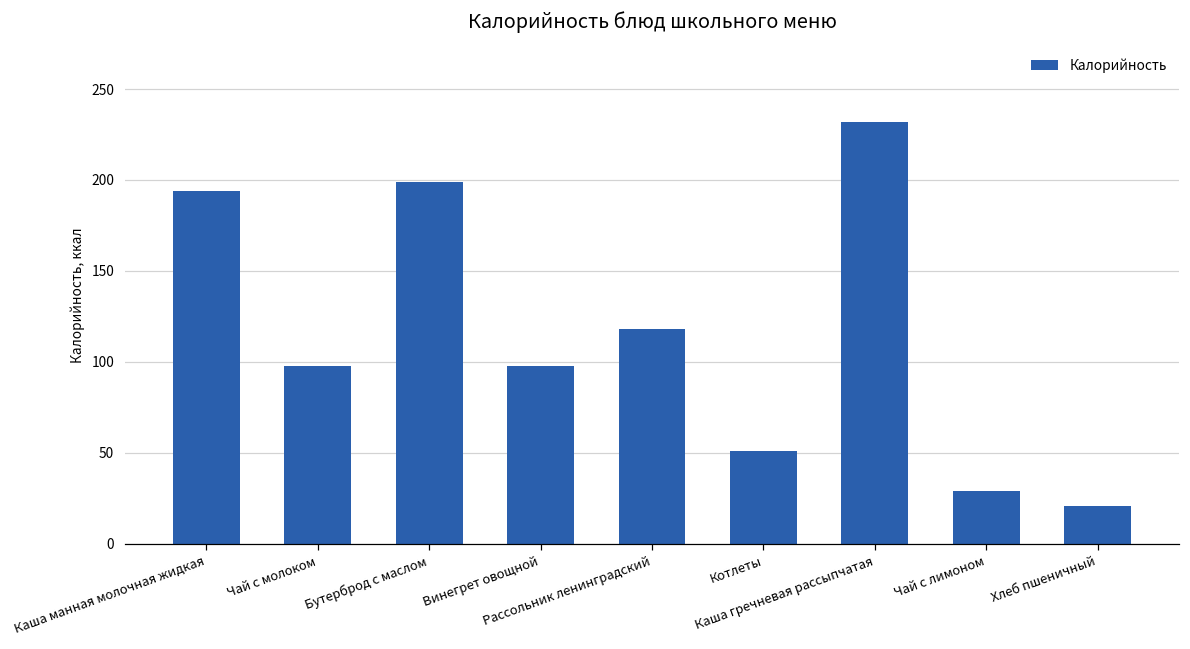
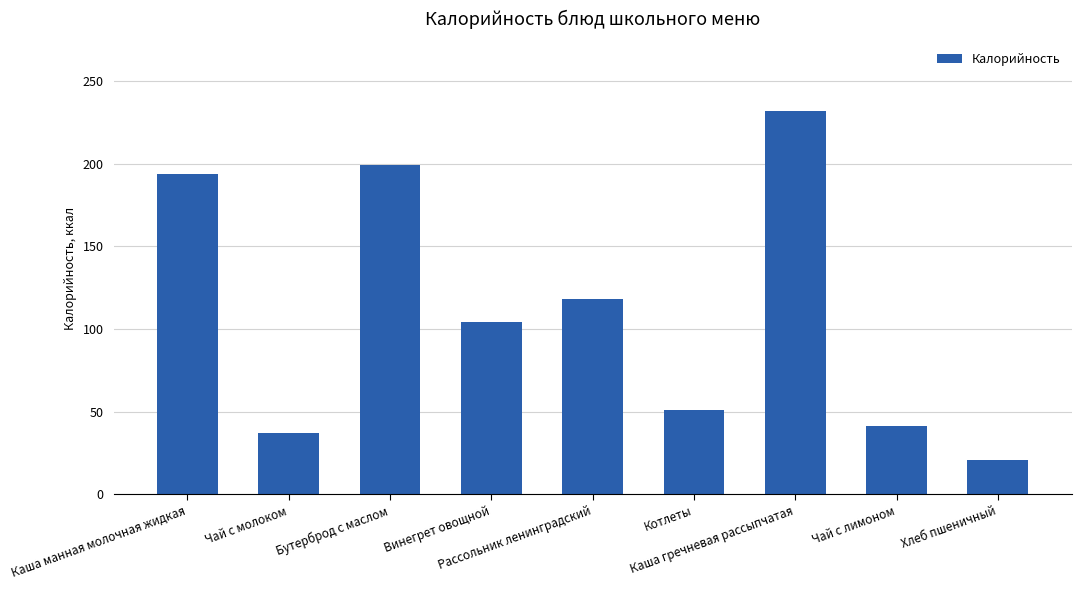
  {
    "Каша манная молочная жидкая": 194,
-   "Чай с молоком": 98,
+   "Чай с молоком": 37,
    "Бутерброд с маслом": 199,
-   "Винегрет овощной": 98,
+   "Винегрет овощной": 104,
    "Рассольник ленинградский": 118,
    "Котлеты": 51,
    "Каша гречневая рассыпчатая": 232,
-   "Чай с лимоном": 29,
+   "Чай с лимоном": 42,
    "Хлеб пшеничный": 21
  }
